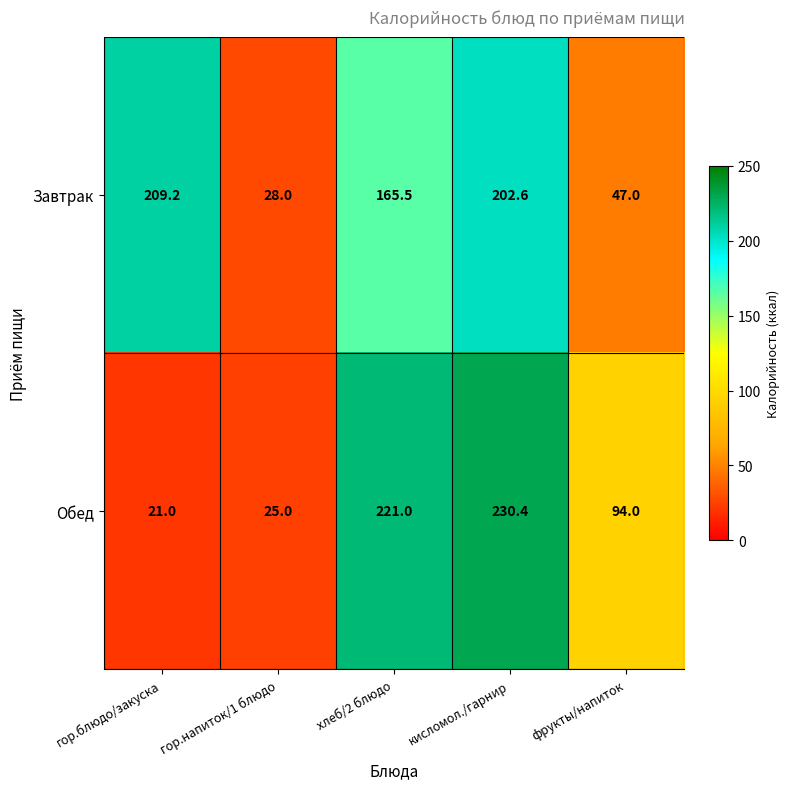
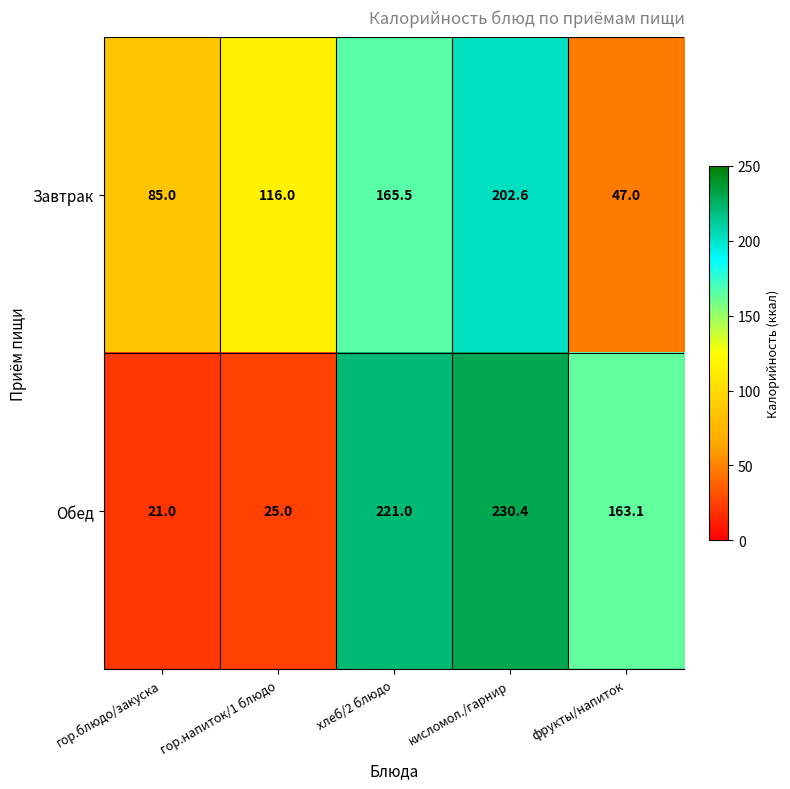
  {
    "Завтрак": {
-     "гор.блюдо/закуска": 209.2,
-     "гор.напиток/1 блюдо": 28.0,
+     "гор.блюдо/закуска": 85.0,
+     "гор.напиток/1 блюдо": 116.0,
      "хлеб/2 блюдо": 165.5,
      "кисломол./гарнир": 202.6,
      "фрукты/напиток": 47.0
    },
    "Обед": {
      "гор.блюдо/закуска": 21.0,
      "гор.напиток/1 блюдо": 25.0,
      "хлеб/2 блюдо": 221.0,
      "кисломол./гарнир": 230.4,
-     "фрукты/напиток": 94.0
+     "фрукты/напиток": 163.1
    }
  }
